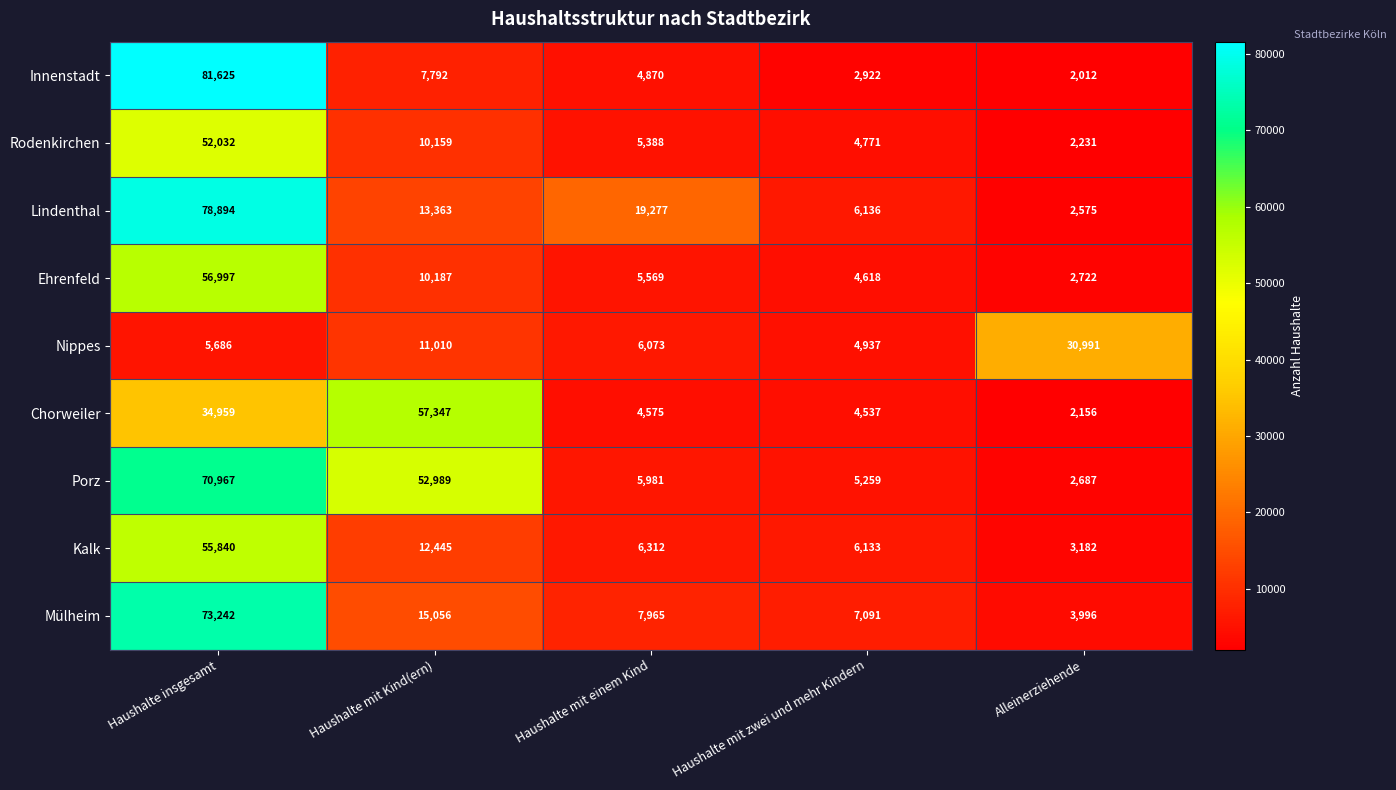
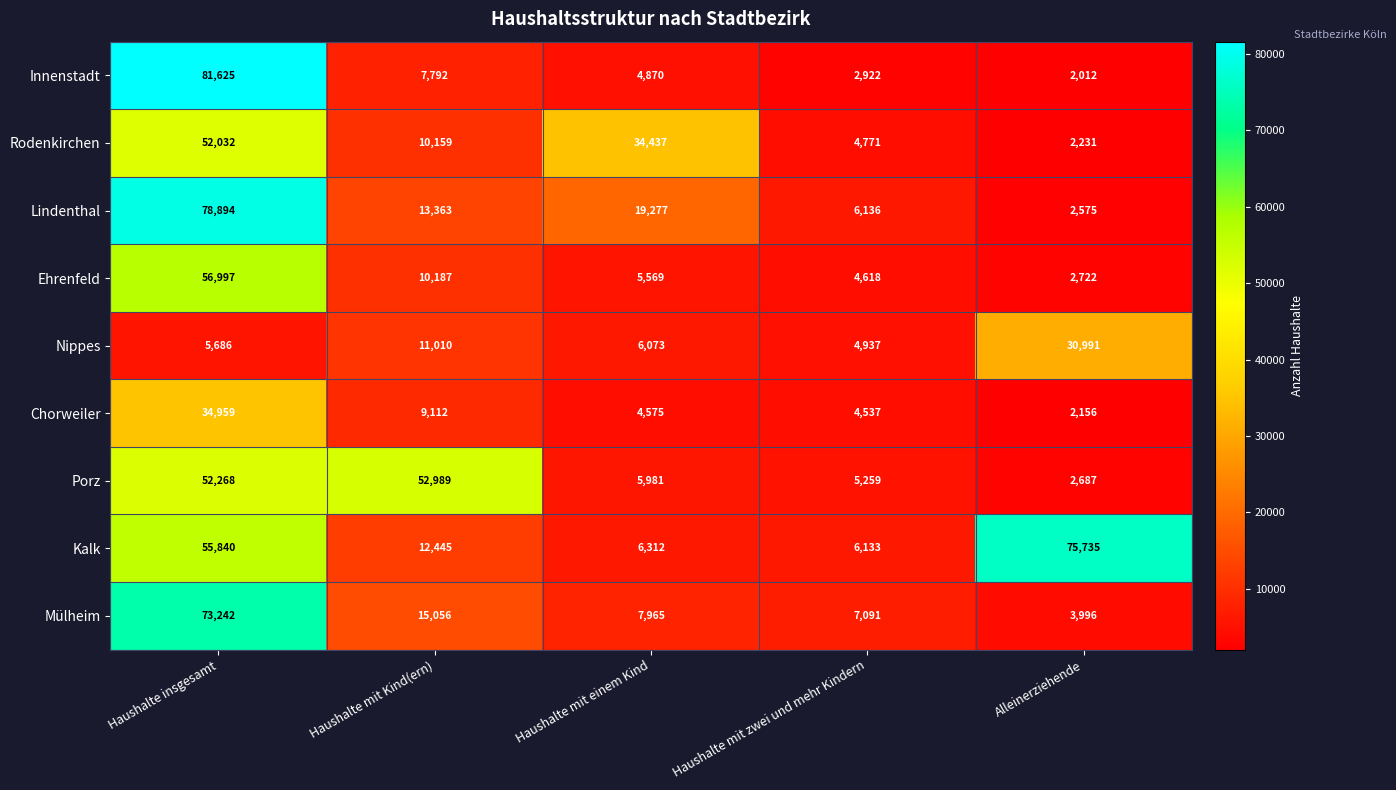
  {
    "Innenstadt": {
      "Haushalte insgesamt": "81,625",
      "Haushalte mit Kind(ern)": "7,792",
      "Haushalte mit einem Kind": "4,870",
      "Haushalte mit zwei und mehr Kindern": "2,922",
      "Alleinerziehende": "2,012"
    },
    "Rodenkirchen": {
      "Haushalte insgesamt": "52,032",
      "Haushalte mit Kind(ern)": "10,159",
-     "Haushalte mit einem Kind": "5,388",
+     "Haushalte mit einem Kind": "34,437",
      "Haushalte mit zwei und mehr Kindern": "4,771",
      "Alleinerziehende": "2,231"
    },
    "Lindenthal": {
      "Haushalte insgesamt": "78,894",
      "Haushalte mit Kind(ern)": "13,363",
      "Haushalte mit einem Kind": "19,277",
      "Haushalte mit zwei und mehr Kindern": "6,136",
      "Alleinerziehende": "2,575"
    },
    "Ehrenfeld": {
      "Haushalte insgesamt": "56,997",
      "Haushalte mit Kind(ern)": "10,187",
      "Haushalte mit einem Kind": "5,569",
      "Haushalte mit zwei und mehr Kindern": "4,618",
      "Alleinerziehende": "2,722"
    },
    "Nippes": {
      "Haushalte insgesamt": "5,686",
      "Haushalte mit Kind(ern)": "11,010",
      "Haushalte mit einem Kind": "6,073",
      "Haushalte mit zwei und mehr Kindern": "4,937",
      "Alleinerziehende": "30,991"
    },
    "Chorweiler": {
      "Haushalte insgesamt": "34,959",
-     "Haushalte mit Kind(ern)": "57,347",
+     "Haushalte mit Kind(ern)": "9,112",
      "Haushalte mit einem Kind": "4,575",
      "Haushalte mit zwei und mehr Kindern": "4,537",
      "Alleinerziehende": "2,156"
    },
    "Porz": {
-     "Haushalte insgesamt": "70,967",
+     "Haushalte insgesamt": "52,268",
      "Haushalte mit Kind(ern)": "52,989",
      "Haushalte mit einem Kind": "5,981",
      "Haushalte mit zwei und mehr Kindern": "5,259",
      "Alleinerziehende": "2,687"
    },
    "Kalk": {
      "Haushalte insgesamt": "55,840",
      "Haushalte mit Kind(ern)": "12,445",
      "Haushalte mit einem Kind": "6,312",
      "Haushalte mit zwei und mehr Kindern": "6,133",
-     "Alleinerziehende": "3,182"
+     "Alleinerziehende": "75,735"
    },
    "Mülheim": {
      "Haushalte insgesamt": "73,242",
      "Haushalte mit Kind(ern)": "15,056",
      "Haushalte mit einem Kind": "7,965",
      "Haushalte mit zwei und mehr Kindern": "7,091",
      "Alleinerziehende": "3,996"
    }
  }
